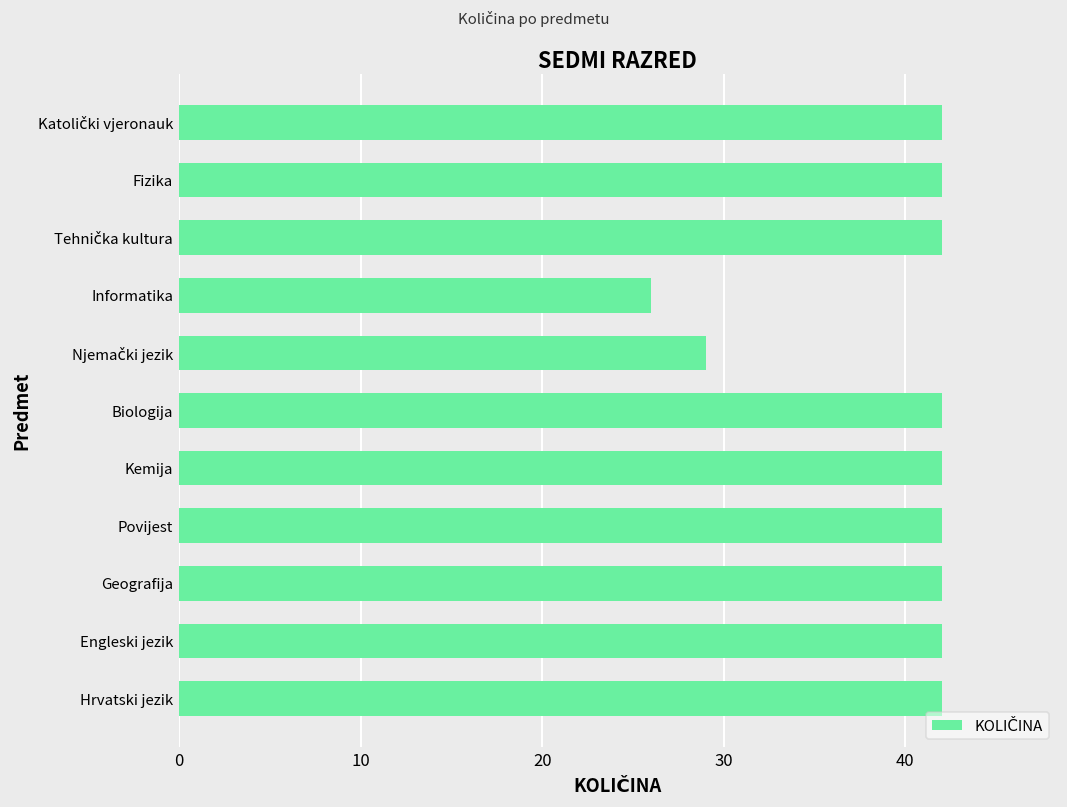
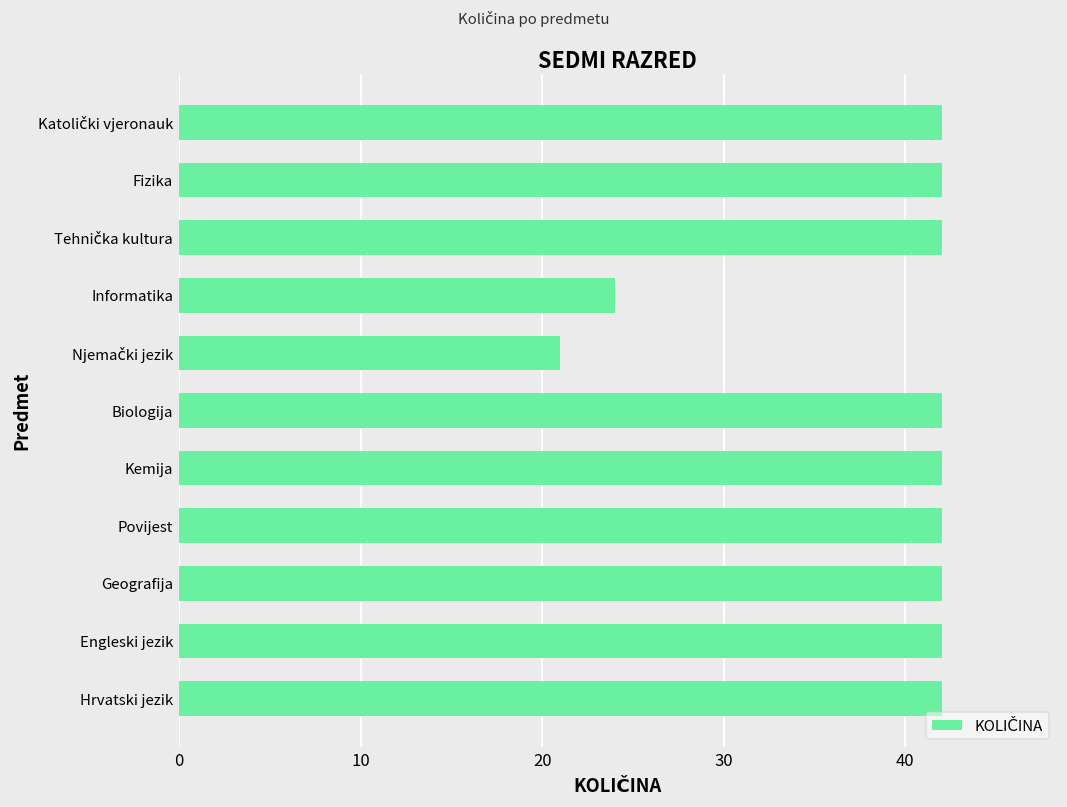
  {
    "Katolički vjeronauk": 42,
    "Fizika": 42,
    "Tehnička kultura": 42,
-   "Informatika": 26,
-   "Njemački jezik": 29,
+   "Informatika": 24,
+   "Njemački jezik": 21,
    "Biologija": 42,
    "Kemija": 42,
    "Povijest": 42,
    "Geografija": 42,
    "Engleski jezik": 42,
    "Hrvatski jezik": 42
  }
